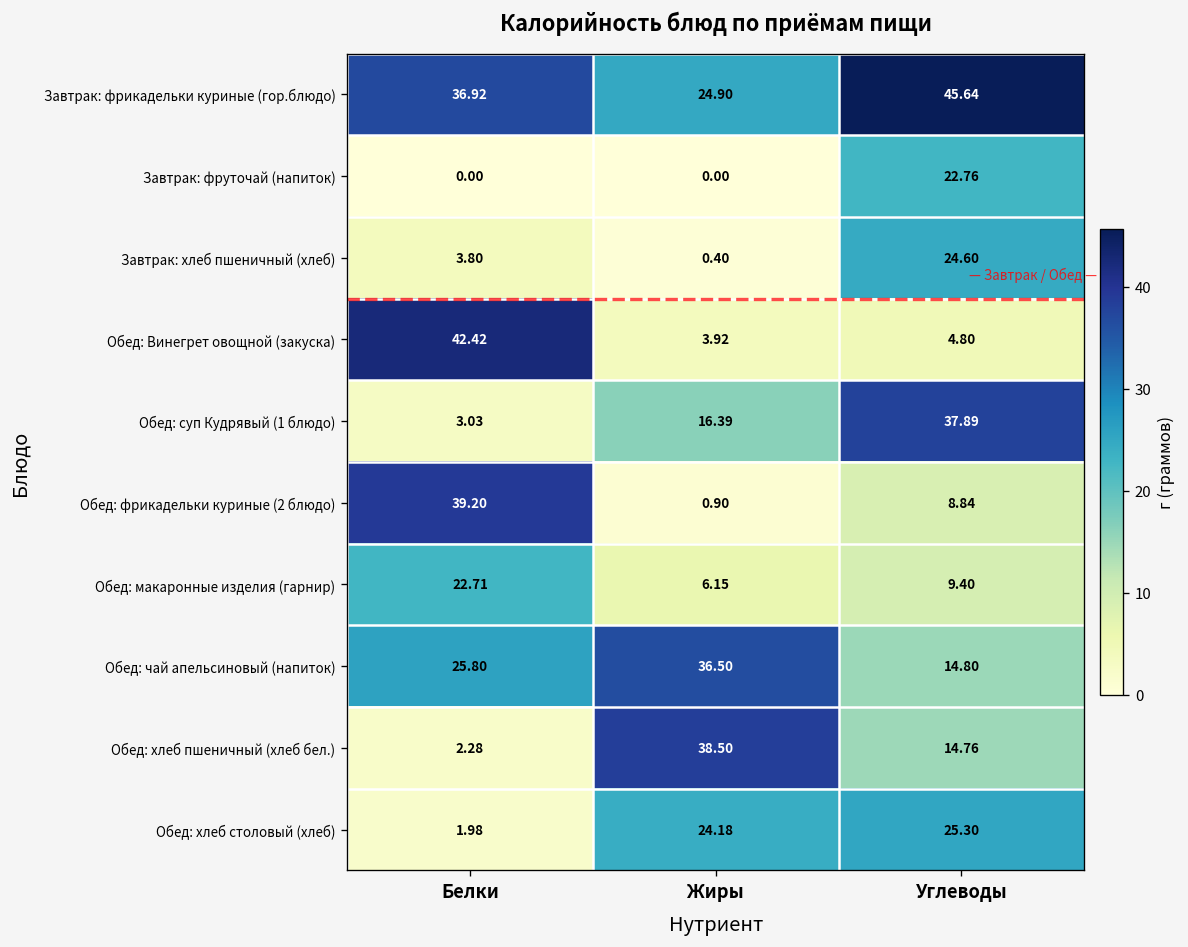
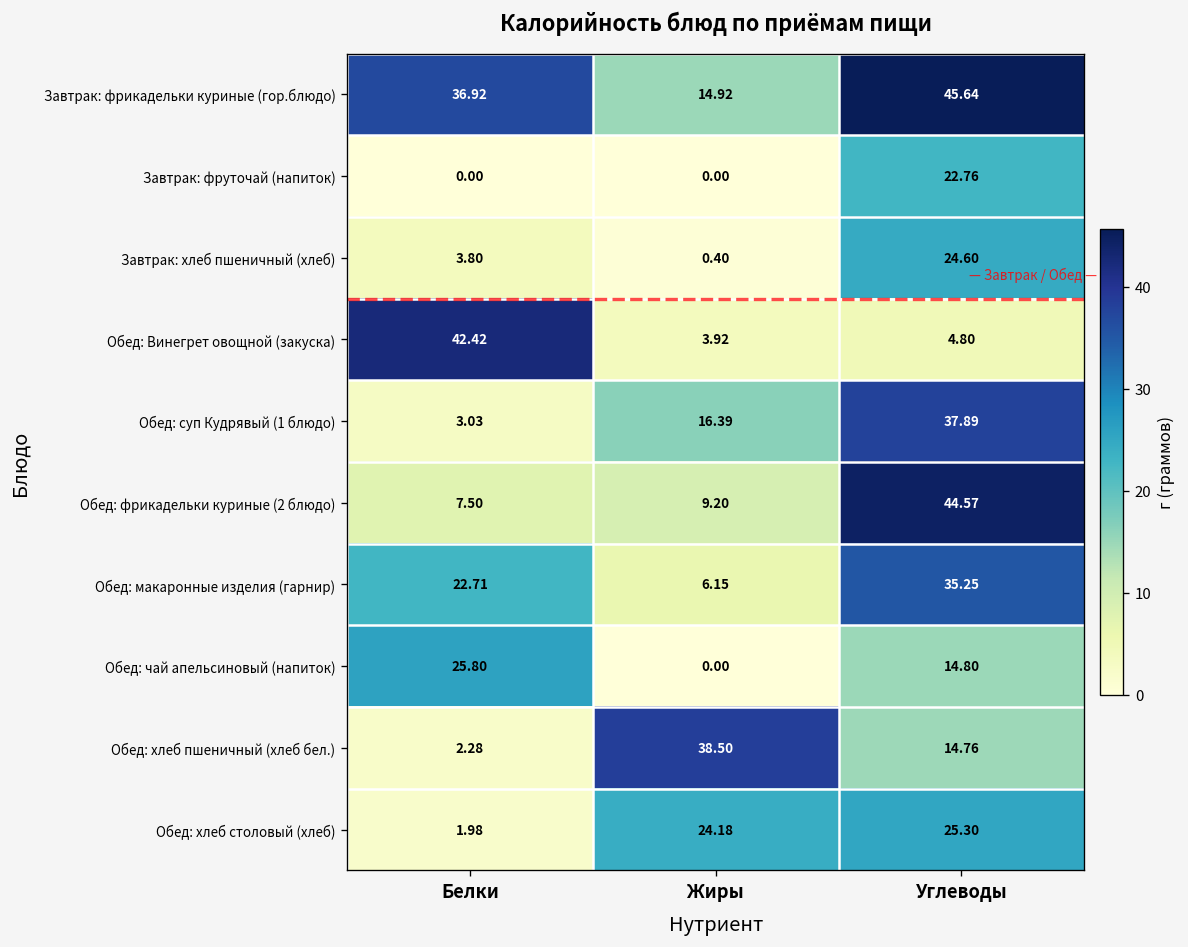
  {
    "Завтрак: фрикадельки куриные (гор.блюдо)": {
      "Белки": 36.92,
-     "Жиры": 24.90,
+     "Жиры": 14.92,
      "Углеводы": 45.64
    },
    "Завтрак: фруточай (напиток)": {
      "Белки": 0.00,
      "Жиры": 0.00,
      "Углеводы": 22.76
    },
    "Завтрак: хлеб пшеничный (хлеб)": {
      "Белки": 3.80,
      "Жиры": 0.40
    },
    "Обед: Винегрет овощной (закуска)": {
      "Белки": 42.42,
      "Жиры": 3.92,
      "Углеводы": 4.80
    },
    "Обед: суп Кудрявый (1 блюдо)": {
      "Белки": 3.03,
      "Жиры": 16.39,
      "Углеводы": 37.89
    },
    "Обед: фрикадельки куриные (2 блюдо)": {
-     "Белки": 39.20,
-     "Жиры": 0.90,
-     "Углеводы": 8.84
+     "Белки": 7.50,
+     "Жиры": 9.20,
+     "Углеводы": 44.57
    },
    "Обед: макаронные изделия (гарнир)": {
      "Белки": 22.71,
      "Жиры": 6.15,
-     "Углеводы": 9.40
+     "Углеводы": 35.25
    },
    "Обед: чай апельсиновый (напиток)": {
      "Белки": 25.80,
-     "Жиры": 36.50,
+     "Жиры": 0.00,
      "Углеводы": 14.80
    },
    "Обед: хлеб пшеничный (хлеб бел.)": {
      "Белки": 2.28,
      "Жиры": 38.50,
      "Углеводы": 14.76
    },
    "Обед: хлеб столовый (хлеб)": {
      "Белки": 1.98,
      "Жиры": 24.18,
      "Углеводы": 25.30
    }
  }
